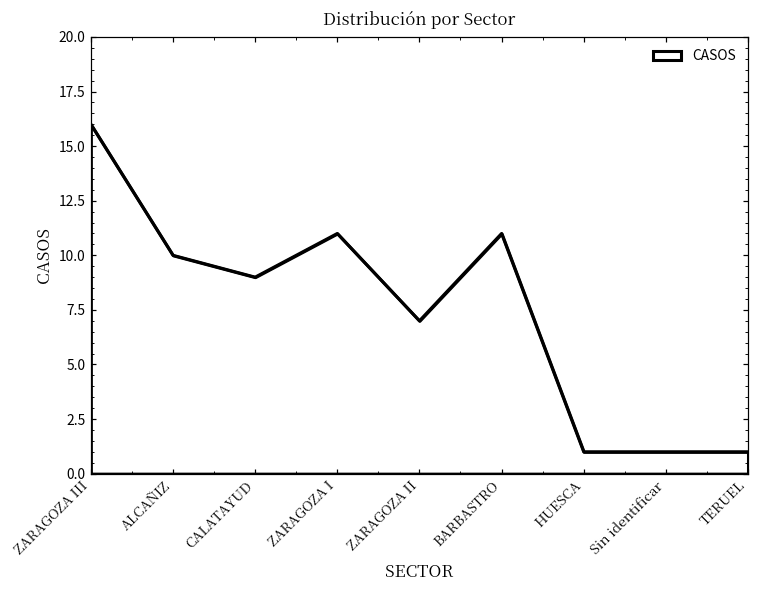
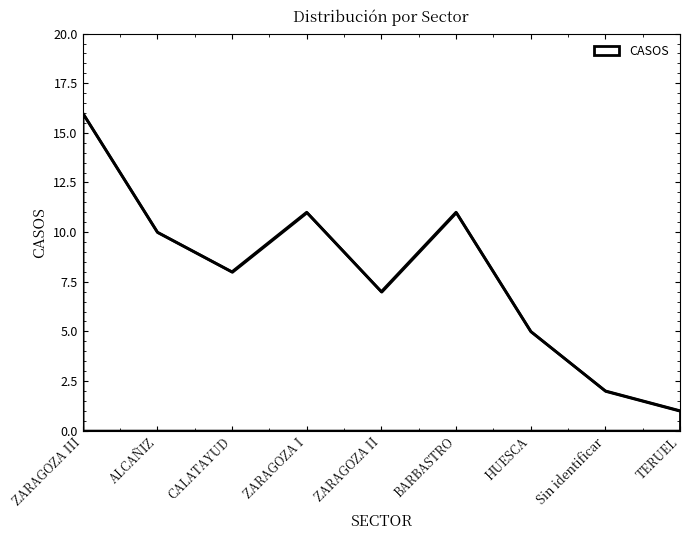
  {
    "ZARAGOZA III": 16,
    "ALCAÑIZ": 10,
-   "CALATAYUD": 9,
+   "CALATAYUD": 8,
    "ZARAGOZA I": 11,
    "ZARAGOZA II": 7,
    "BARBASTRO": 11,
-   "HUESCA": 1,
-   "Sin identificar": 1,
+   "HUESCA": 5,
+   "Sin identificar": 2,
    "TERUEL": 1
  }
